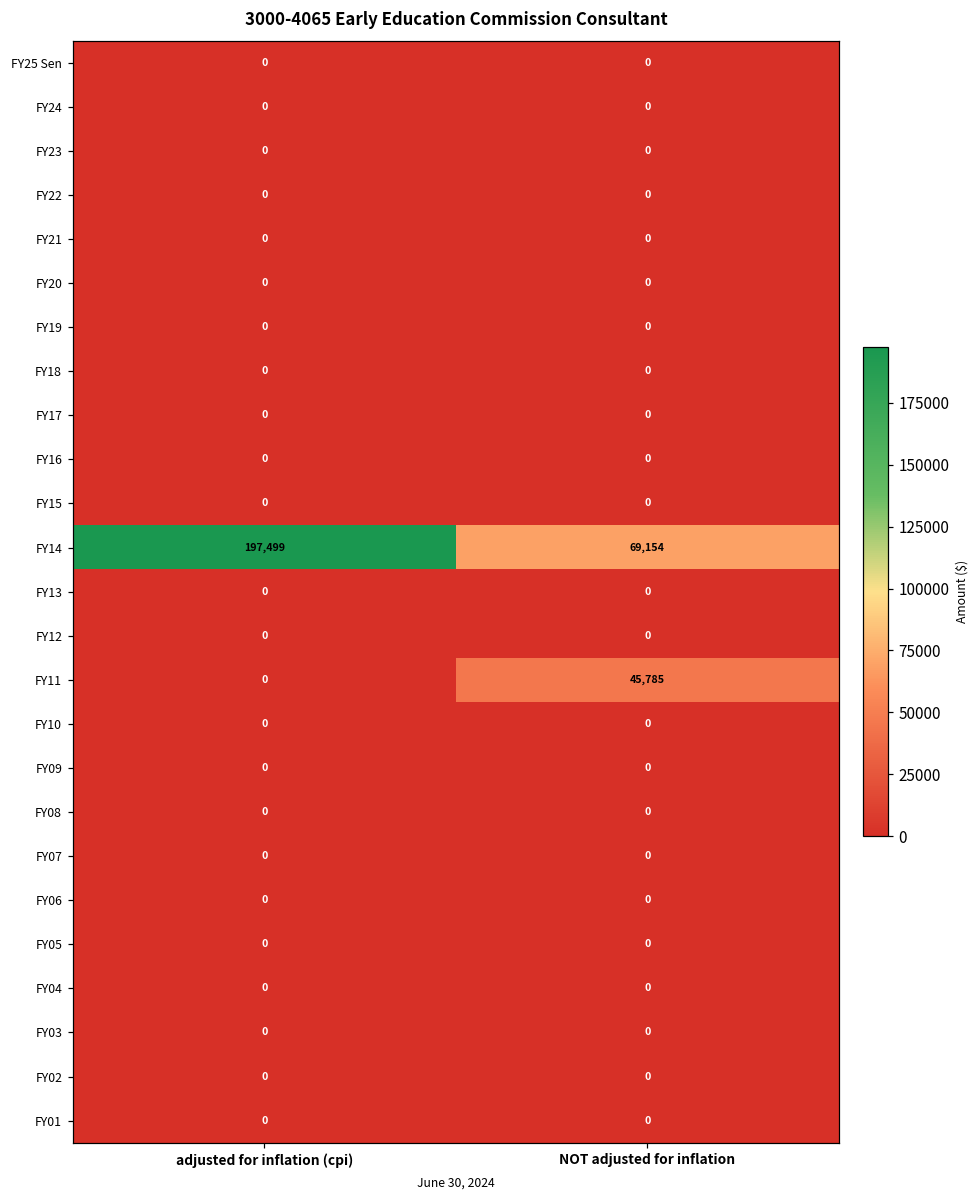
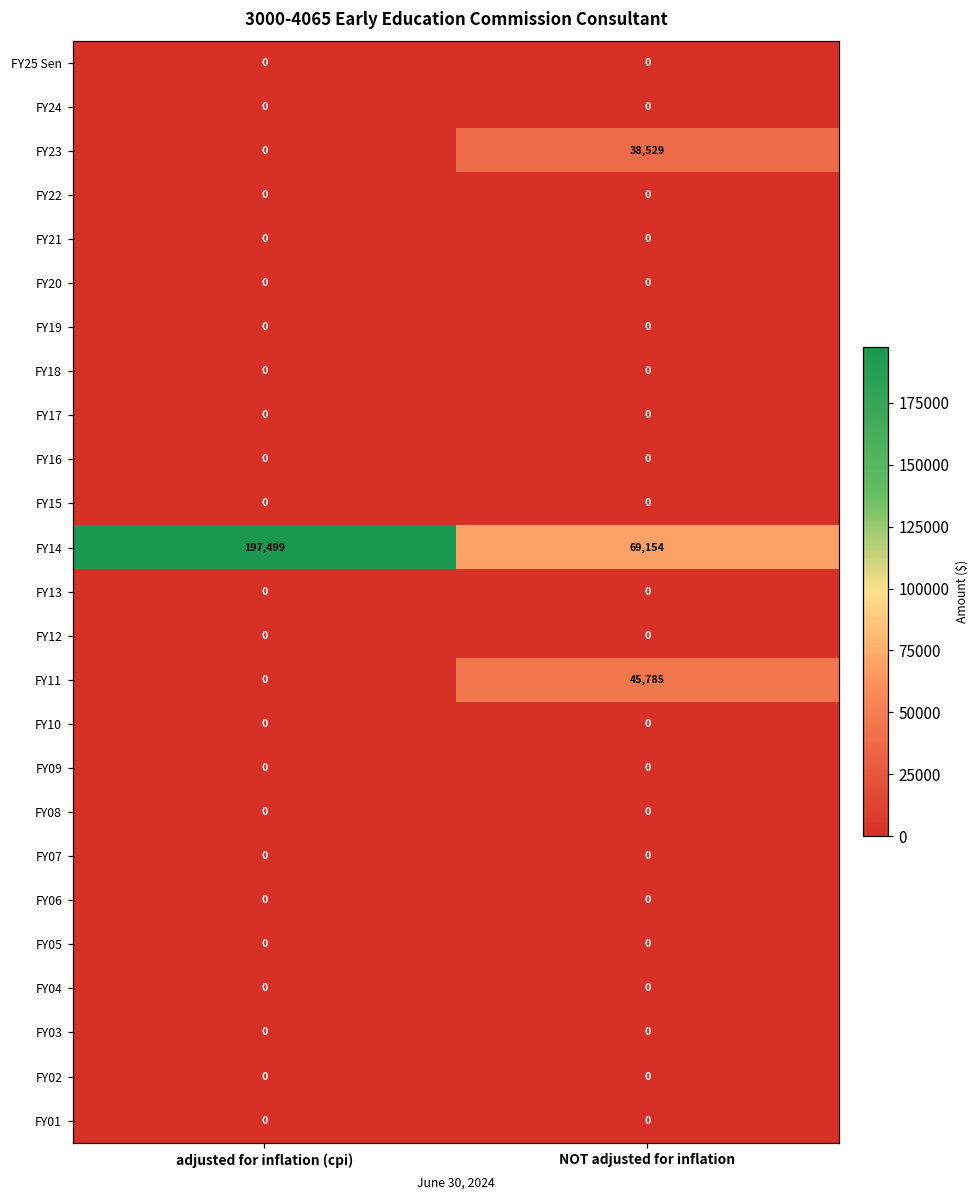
  {
    "FY25 Sen": {
      "adjusted for inflation (cpi)": "0",
      "NOT adjusted for inflation": "0"
    },
    "FY24": {
      "adjusted for inflation (cpi)": "0",
      "NOT adjusted for inflation": "0"
    },
    "FY23": {
      "adjusted for inflation (cpi)": "0",
-     "NOT adjusted for inflation": "0"
+     "NOT adjusted for inflation": "38,529"
    },
    "FY22": {
      "adjusted for inflation (cpi)": "0",
      "NOT adjusted for inflation": "0"
    },
    "FY21": {
      "adjusted for inflation (cpi)": "0",
      "NOT adjusted for inflation": "0"
    },
    "FY20": {
      "adjusted for inflation (cpi)": "0",
      "NOT adjusted for inflation": "0"
    },
    "FY19": {
      "adjusted for inflation (cpi)": "0",
      "NOT adjusted for inflation": "0"
    },
    "FY18": {
      "adjusted for inflation (cpi)": "0",
      "NOT adjusted for inflation": "0"
    },
    "FY17": {
      "adjusted for inflation (cpi)": "0",
      "NOT adjusted for inflation": "0"
    },
    "FY16": {
      "adjusted for inflation (cpi)": "0",
      "NOT adjusted for inflation": "0"
    },
    "FY15": {
      "adjusted for inflation (cpi)": "0",
      "NOT adjusted for inflation": "0"
    },
    "FY14": {
      "adjusted for inflation (cpi)": "197,499",
      "NOT adjusted for inflation": "69,154"
    },
    "FY13": {
      "adjusted for inflation (cpi)": "0",
      "NOT adjusted for inflation": "0"
    },
    "FY12": {
      "adjusted for inflation (cpi)": "0",
      "NOT adjusted for inflation": "0"
    },
    "FY11": {
      "adjusted for inflation (cpi)": "0",
      "NOT adjusted for inflation": "45,785"
    },
    "FY10": {
      "adjusted for inflation (cpi)": "0",
      "NOT adjusted for inflation": "0"
    },
    "FY09": {
      "adjusted for inflation (cpi)": "0",
      "NOT adjusted for inflation": "0"
    },
    "FY08": {
      "adjusted for inflation (cpi)": "0",
      "NOT adjusted for inflation": "0"
    },
    "FY07": {
      "adjusted for inflation (cpi)": "0",
      "NOT adjusted for inflation": "0"
    },
    "FY06": {
      "adjusted for inflation (cpi)": "0",
      "NOT adjusted for inflation": "0"
    },
    "FY05": {
      "adjusted for inflation (cpi)": "0",
      "NOT adjusted for inflation": "0"
    },
    "FY04": {
      "adjusted for inflation (cpi)": "0",
      "NOT adjusted for inflation": "0"
    },
    "FY03": {
      "adjusted for inflation (cpi)": "0",
      "NOT adjusted for inflation": "0"
    },
    "FY02": {
      "adjusted for inflation (cpi)": "0",
      "NOT adjusted for inflation": "0"
    },
    "FY01": {
      "adjusted for inflation (cpi)": "0",
      "NOT adjusted for inflation": "0"
    }
  }
